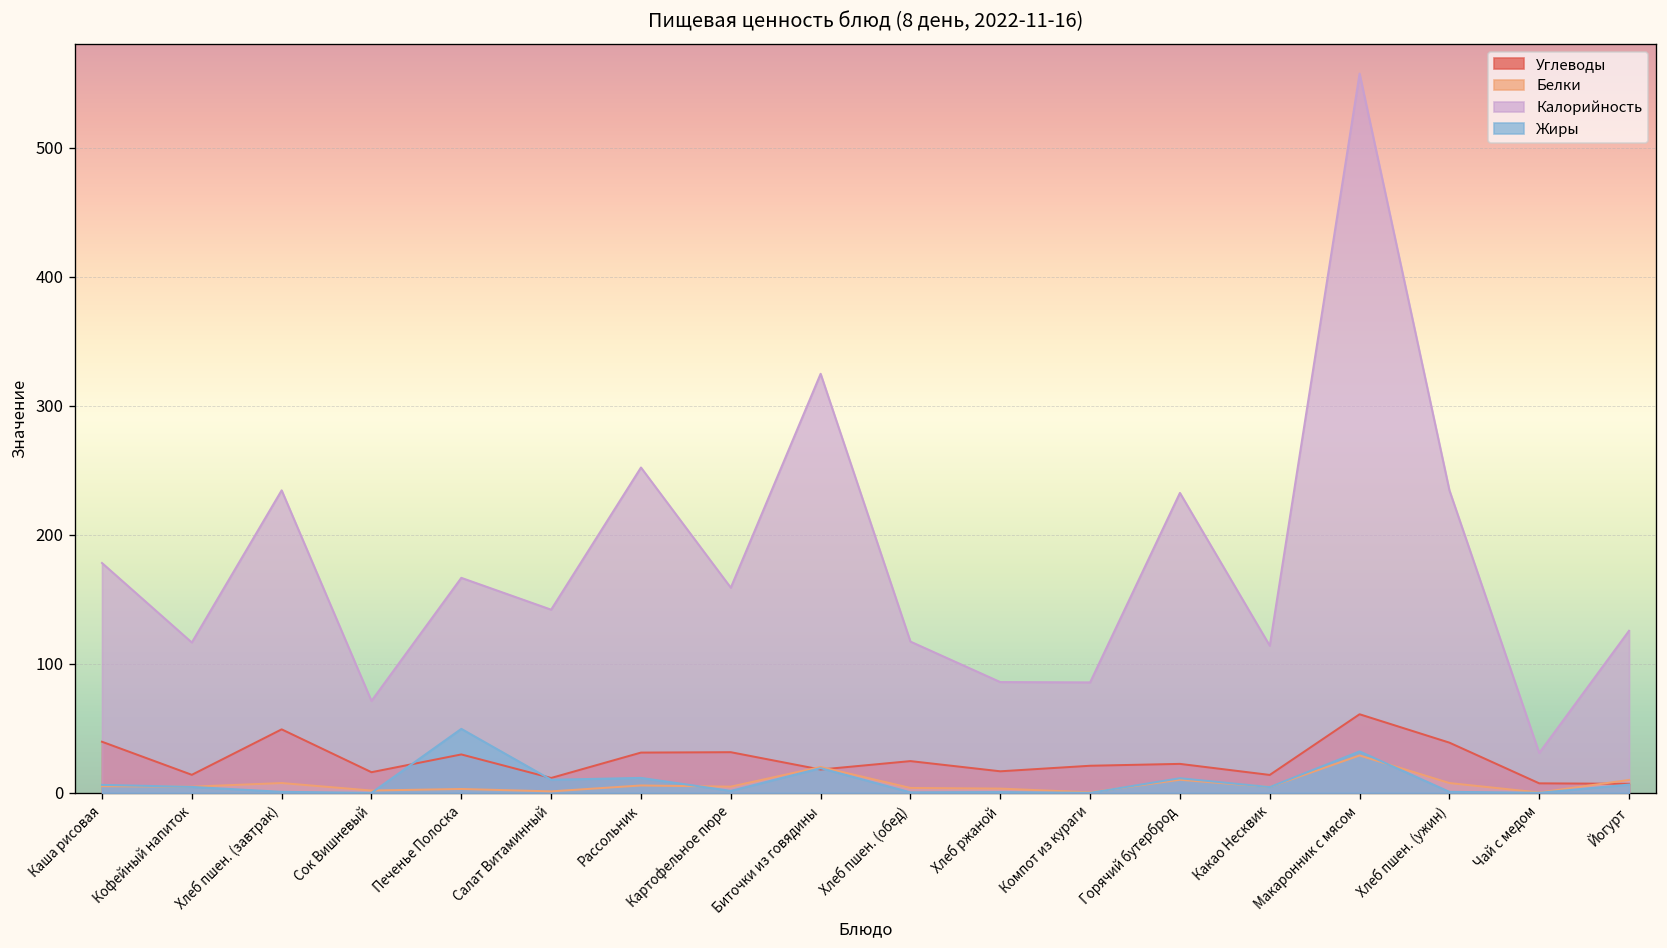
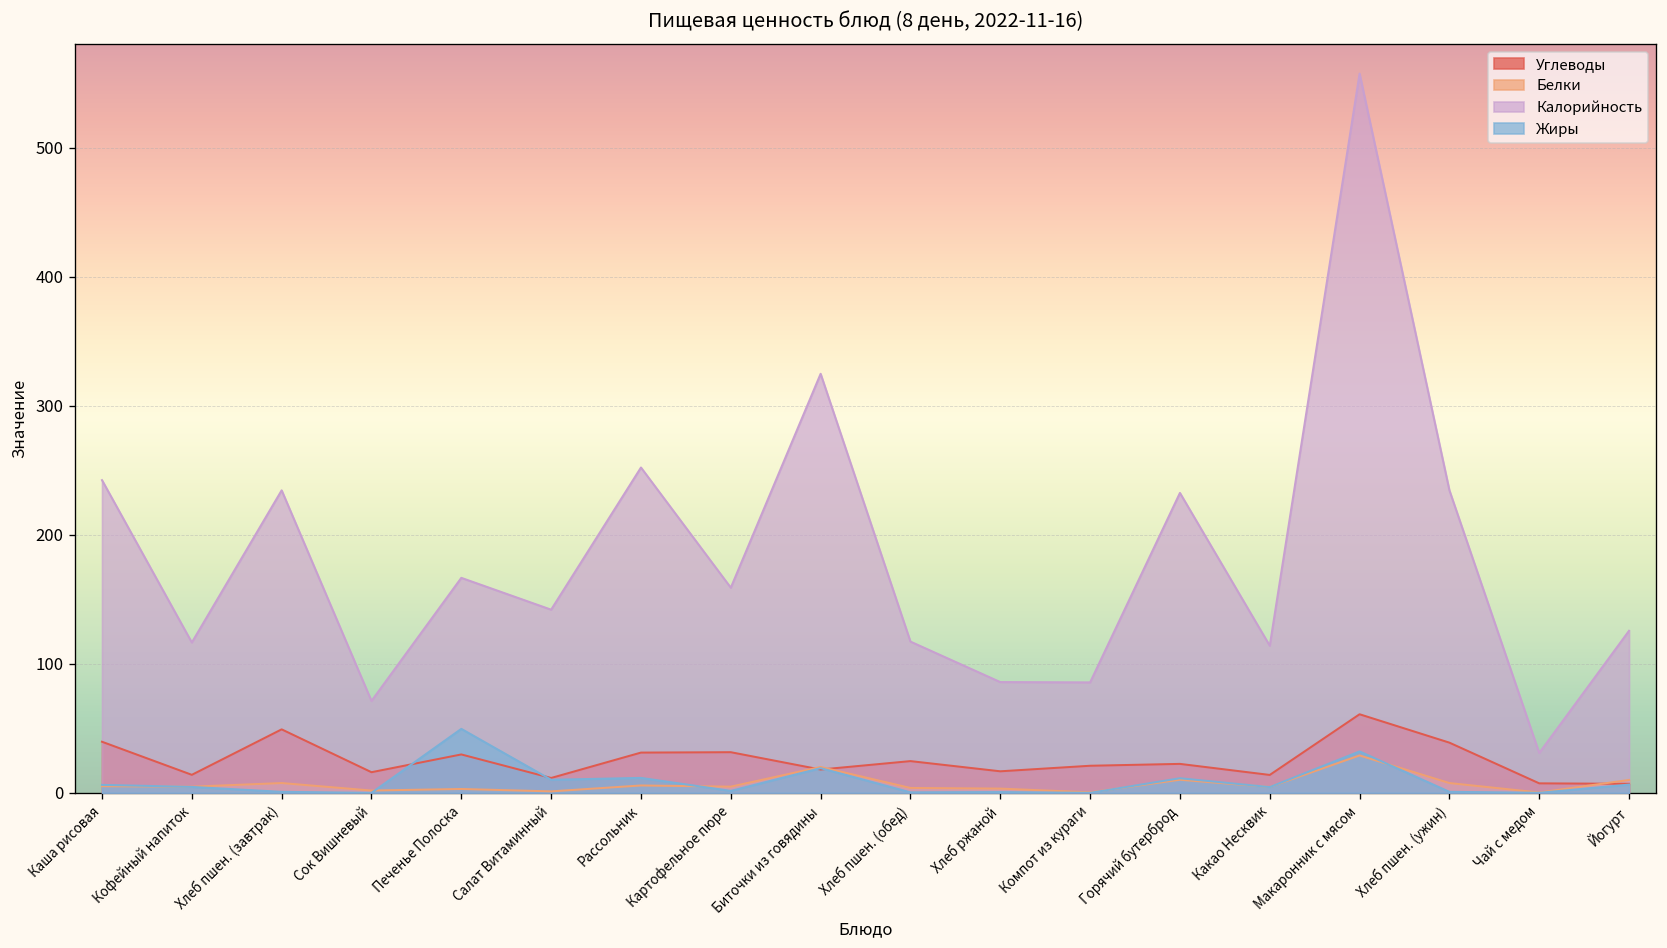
  {
    "Углеводы": {
      "Каша рисовая": 40,
      "Кофейный напиток": 14,
      "Хлеб пшен. (завтрак)": 49,
      "Сок Вишневый": 16,
      "Печенье Полоска": 30,
      "Рассольник": 31,
      "Картофельное пюре": 32,
      "Хлеб пшен. (обед)": 25,
      "Хлеб ржаной": 17,
      "Компот из кураги": 21,
      "Горячий бутерброд": 22,
      "Какао Несквик": 14,
      "Макаронник с мясом": 61,
      "Хлеб пшен. (ужин)": 39,
      "Чай с медом": 7
    },
    "Белки": {
      "Хлеб пшен. (завтрак)": 8,
      "Печенье Полоска": 3,
      "Салат Витаминный": 1,
      "Рассольник": 6,
      "Картофельное пюре": 5,
      "Хлеб пшен. (обед)": 4,
      "Хлеб ржаной": 3,
      "Макаронник с мясом": 29,
      "Хлеб пшен. (ужин)": 8,
      "Йогурт": 10
    },
    "Калорийность": {
-     "Каша рисовая": 178,
+     "Каша рисовая": 242,
      "Кофейный напиток": 117,
      "Хлеб пшен. (завтрак)": 234,
      "Сок Вишневый": 71,
      "Печенье Полоска": 167,
      "Салат Витаминный": 142,
      "Рассольник": 252,
      "Картофельное пюре": 159,
      "Биточки из говядины": 325,
      "Хлеб пшен. (обед)": 117,
      "Хлеб ржаной": 86,
      "Компот из кураги": 86,
      "Горячий бутерброд": 232,
      "Какао Несквик": 114,
      "Макаронник с мясом": 557,
      "Хлеб пшен. (ужин)": 234,
      "Чай с медом": 31,
      "Йогурт": 126
    },
    "Жиры": {
      "Хлеб пшен. (завтрак)": 1,
      "Печенье Полоска": 50,
      "Рассольник": 12,
      "Картофельное пюре": 2,
      "Хлеб пшен. (обед)": 0,
      "Хлеб ржаной": 1,
      "Макаронник с мясом": 32,
      "Хлеб пшен. (ужин)": 1
    }
  }
